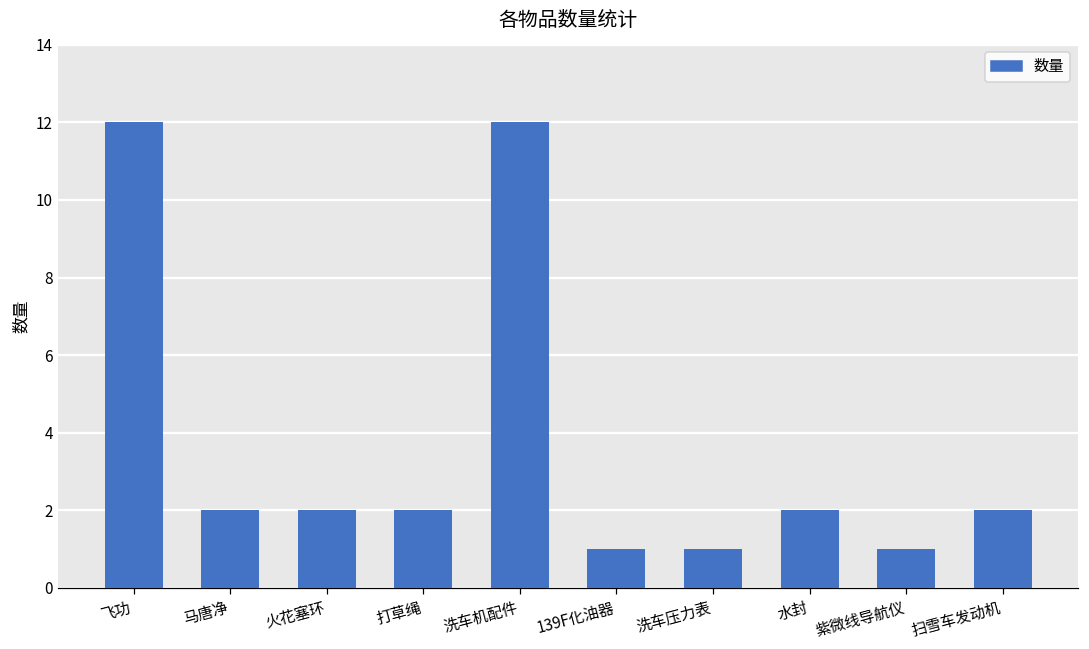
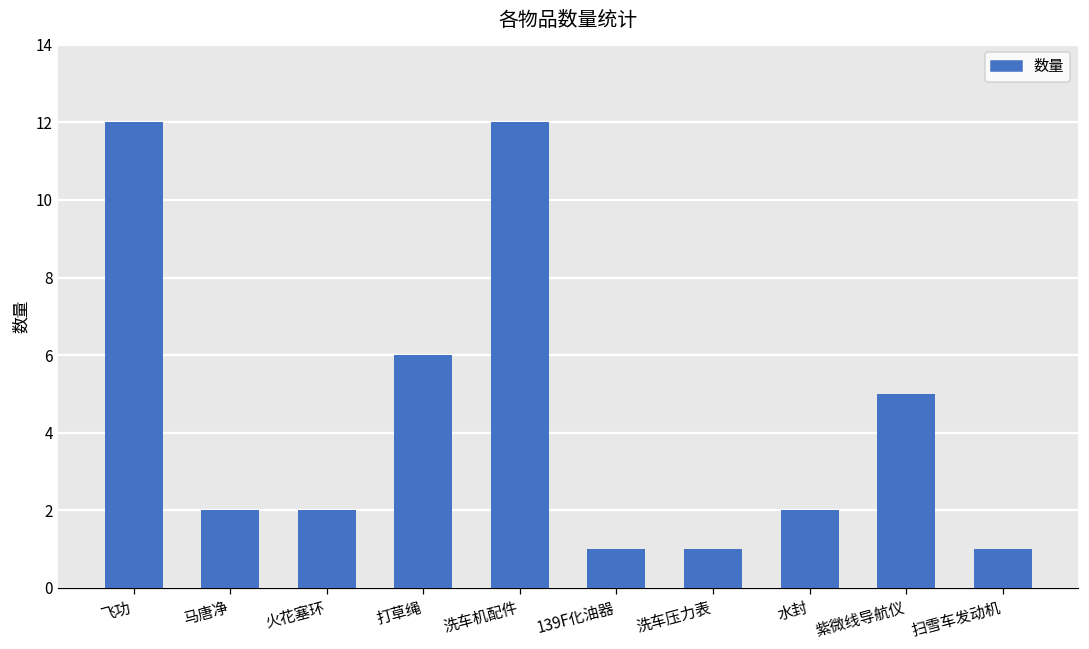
  {
    "飞功": 12,
    "马唐净": 2,
    "火花塞环": 2,
-   "打草绳": 2,
+   "打草绳": 6,
    "洗车机配件": 12,
    "139F化油器": 1,
    "洗车压力表": 1,
    "水封": 2,
-   "紫微线导航仪": 1,
-   "扫雪车发动机": 2
+   "紫微线导航仪": 5,
+   "扫雪车发动机": 1
  }
